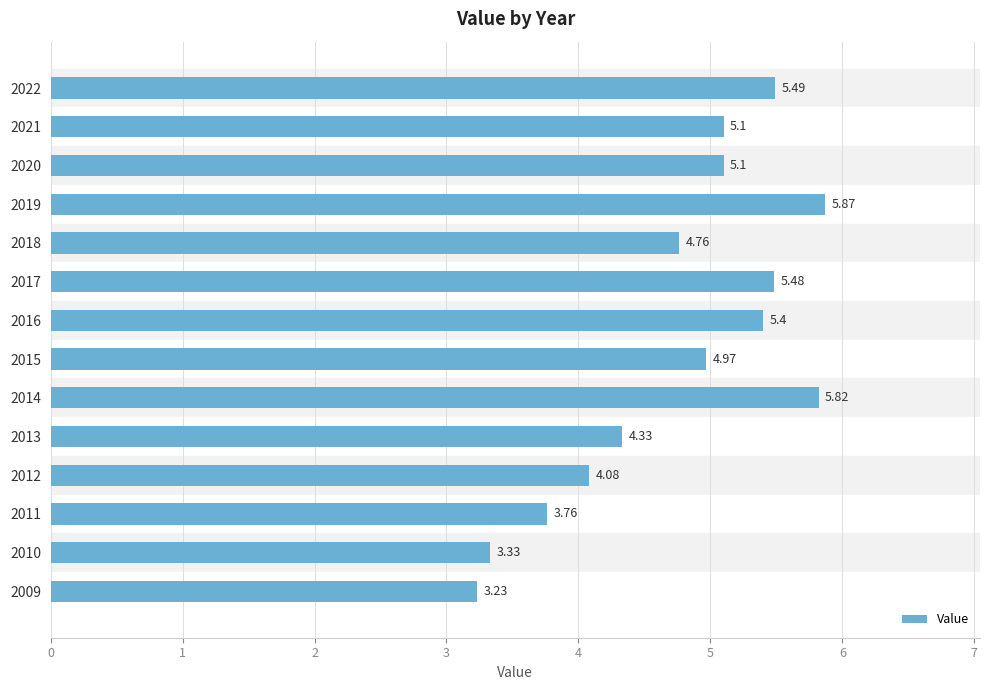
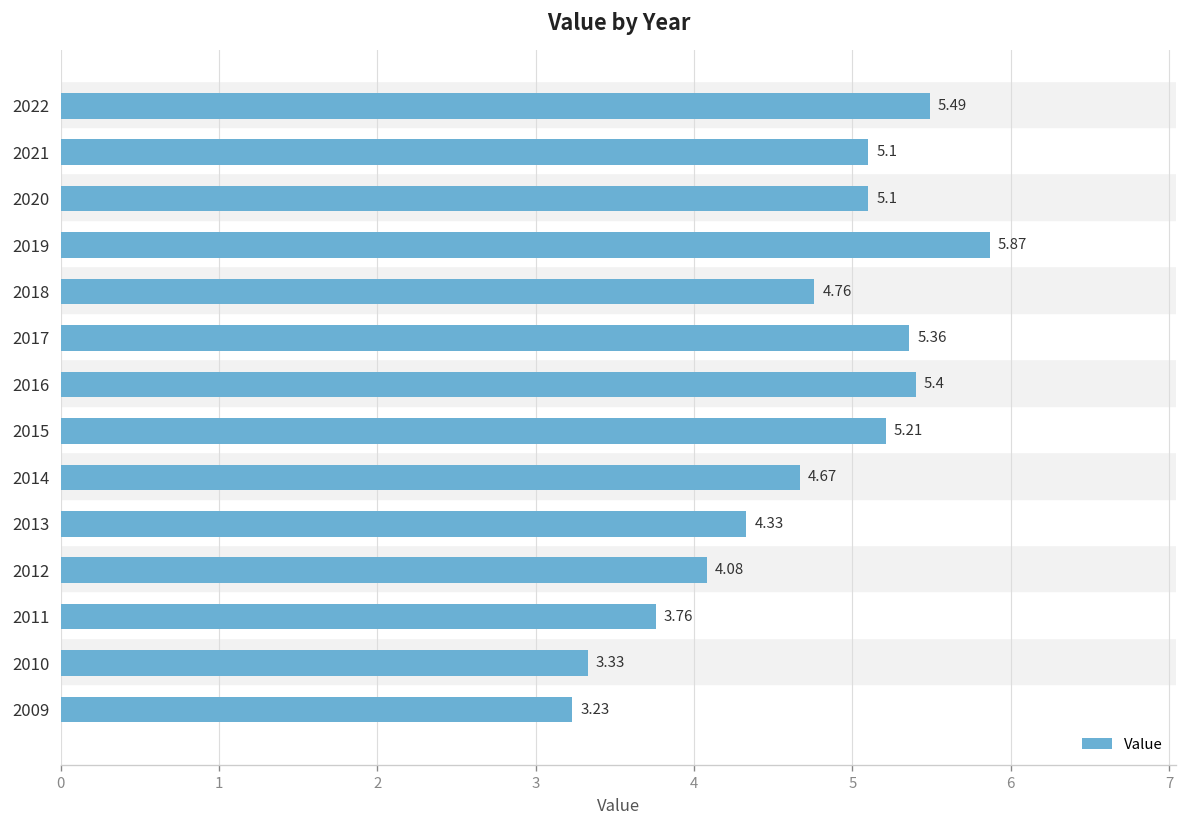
  {
    "2022": 5.49,
    "2021": 5.1,
    "2020": 5.1,
    "2019": 5.87,
    "2018": 4.76,
-   "2017": 5.48,
+   "2017": 5.36,
    "2016": 5.4,
-   "2015": 4.97,
-   "2014": 5.82,
+   "2015": 5.21,
+   "2014": 4.67,
    "2013": 4.33,
    "2012": 4.08,
    "2011": 3.76,
    "2010": 3.33,
    "2009": 3.23
  }
